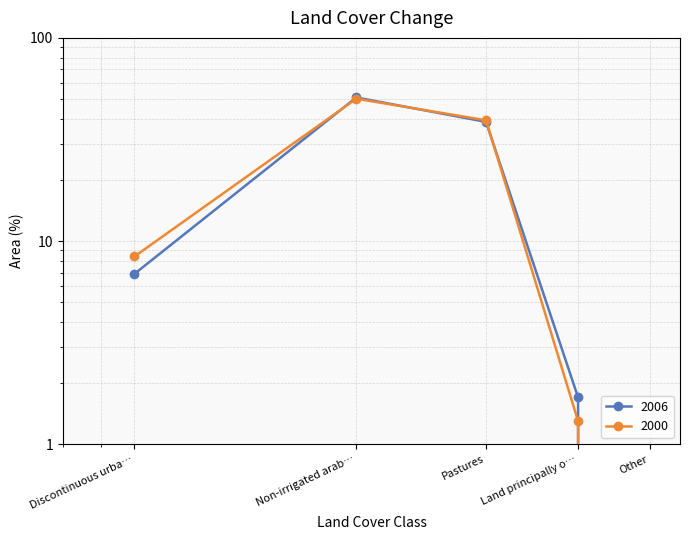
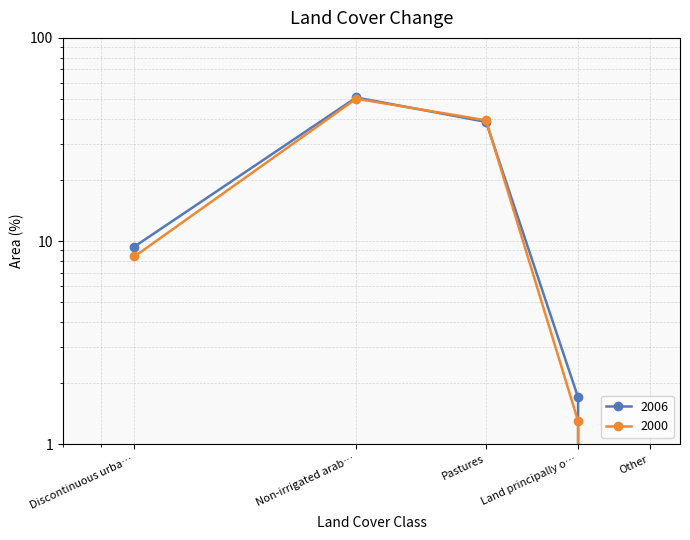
  {
    "2006": {
-     "Discontinuous urba…": 6.9,
+     "Discontinuous urba…": 9,
      "Land principally o…": 1.7
    },
    "2000": {
      "Discontinuous urba…": 8.4,
      "Land principally o…": 1.3
    }
  }
